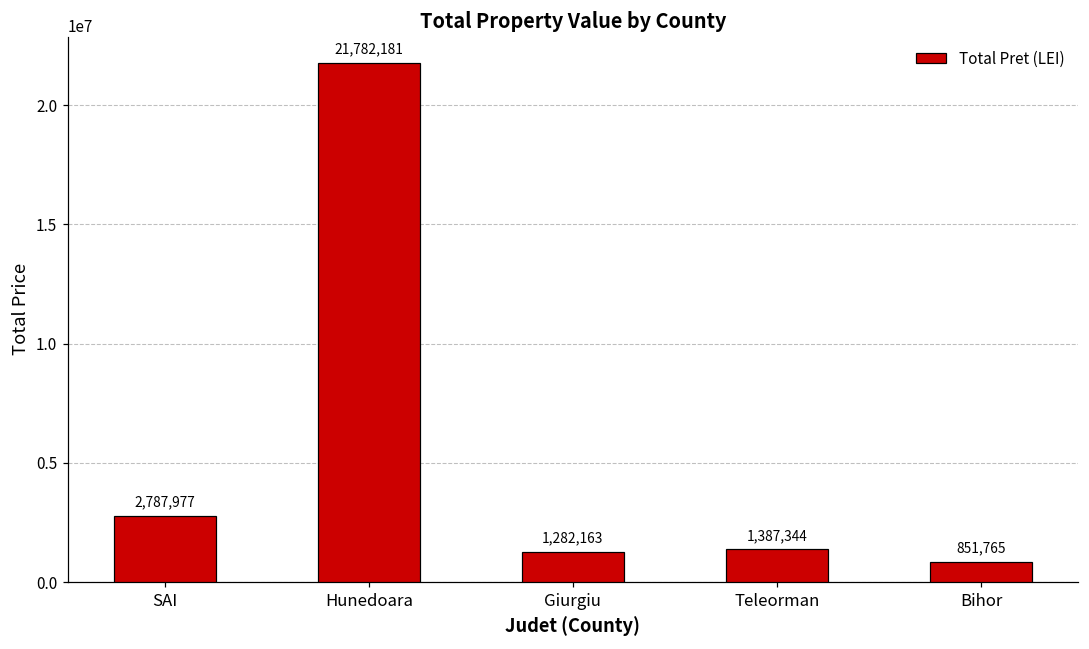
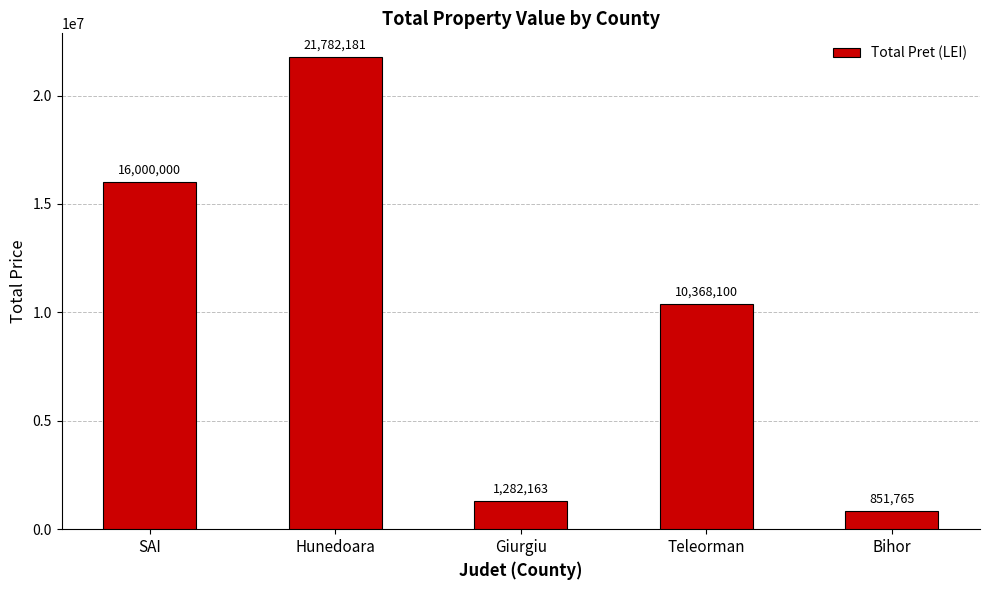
  {
-   "SAI": "2,787,977",
+   "SAI": "16,000,000",
    "Hunedoara": "21,782,181",
    "Giurgiu": "1,282,163",
-   "Teleorman": "1,387,344",
+   "Teleorman": "10,368,100",
    "Bihor": "851,765"
  }
